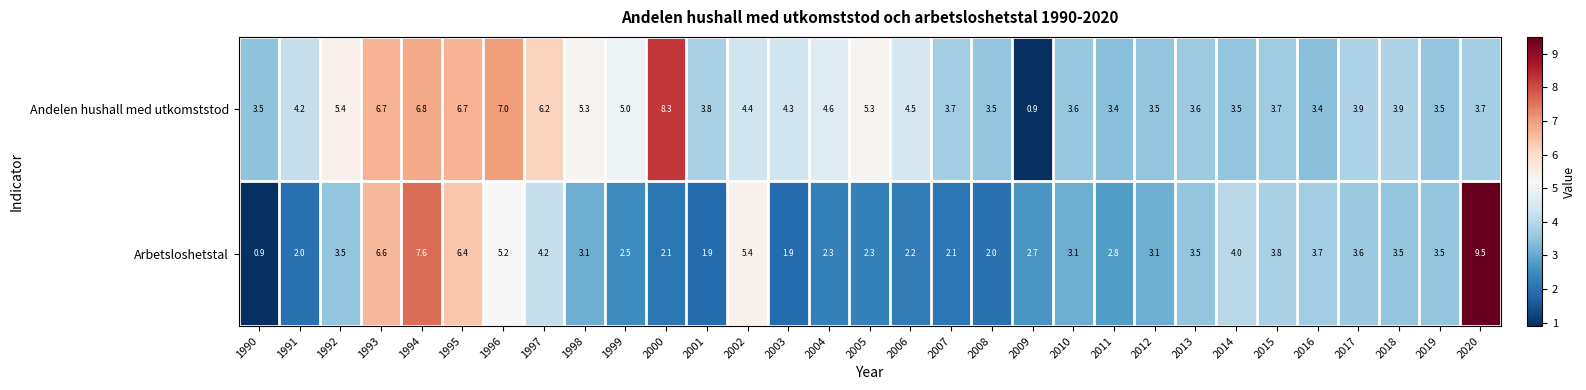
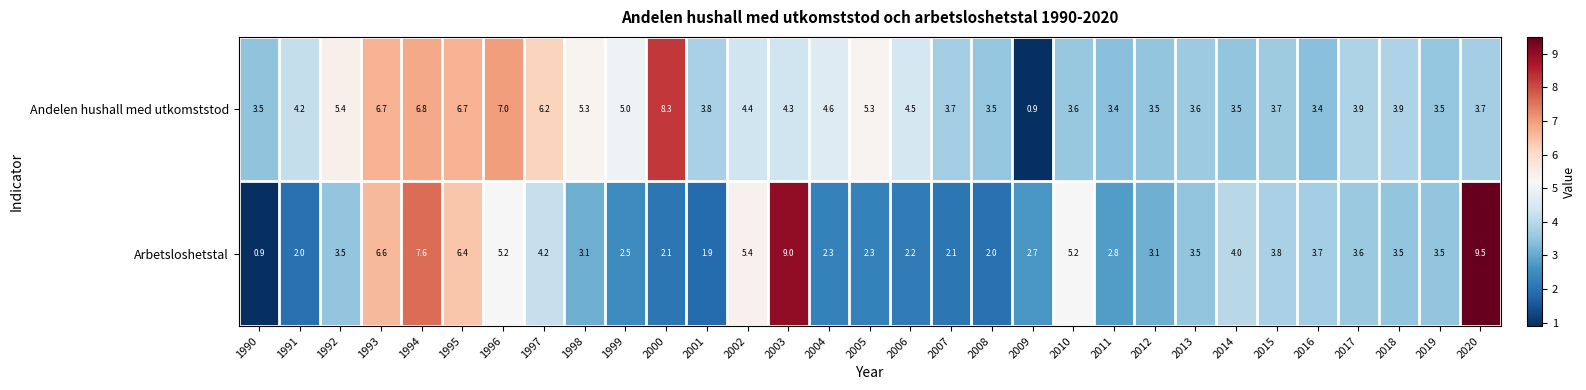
  {
    "Andelen hushall med utkomststod": {
      "1990": 3.5,
      "1991": 4.2,
      "1992": 5.4,
      "1993": 6.7,
      "1994": 6.8,
      "1995": 6.7,
      "1996": 7.0,
      "1997": 6.2,
      "1998": 5.3,
      "1999": 5.0,
      "2000": 8.3,
      "2001": 3.8,
      "2002": 4.4,
      "2003": 4.3,
      "2004": 4.6,
      "2005": 5.3,
      "2006": 4.5,
      "2007": 3.7,
      "2008": 3.5,
      "2009": 0.9,
      "2010": 3.6,
      "2011": 3.4,
      "2012": 3.5,
      "2013": 3.6,
      "2014": 3.5,
      "2015": 3.7,
      "2016": 3.4,
      "2017": 3.9,
      "2018": 3.9,
      "2019": 3.5,
      "2020": 3.7
    },
    "Arbetsloshetstal": {
      "1990": 0.9,
      "1991": 2.0,
      "1992": 3.5,
      "1993": 6.6,
      "1994": 7.6,
      "1995": 6.4,
      "1996": 5.2,
      "1997": 4.2,
      "1998": 3.1,
      "1999": 2.5,
      "2000": 2.1,
      "2001": 1.9,
      "2002": 5.4,
-     "2003": 1.9,
+     "2003": 9.0,
      "2004": 2.3,
      "2005": 2.3,
      "2006": 2.2,
      "2007": 2.1,
      "2008": 2.0,
      "2009": 2.7,
-     "2010": 3.1,
+     "2010": 5.2,
      "2011": 2.8,
      "2012": 3.1,
      "2013": 3.5,
      "2014": 4.0,
      "2015": 3.8,
      "2016": 3.7,
      "2017": 3.6,
      "2018": 3.5,
      "2019": 3.5,
      "2020": 9.5
    }
  }
